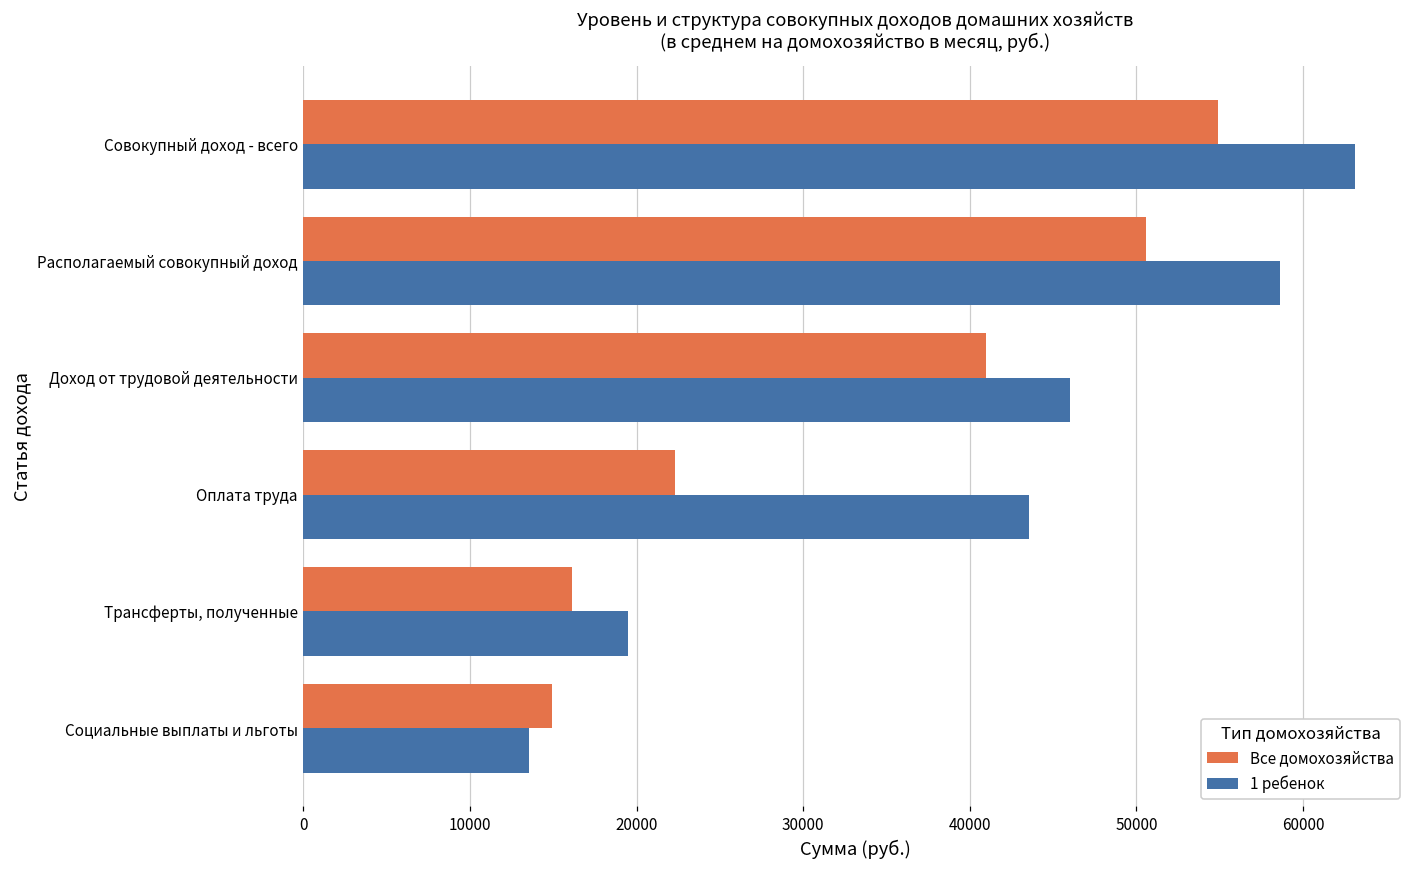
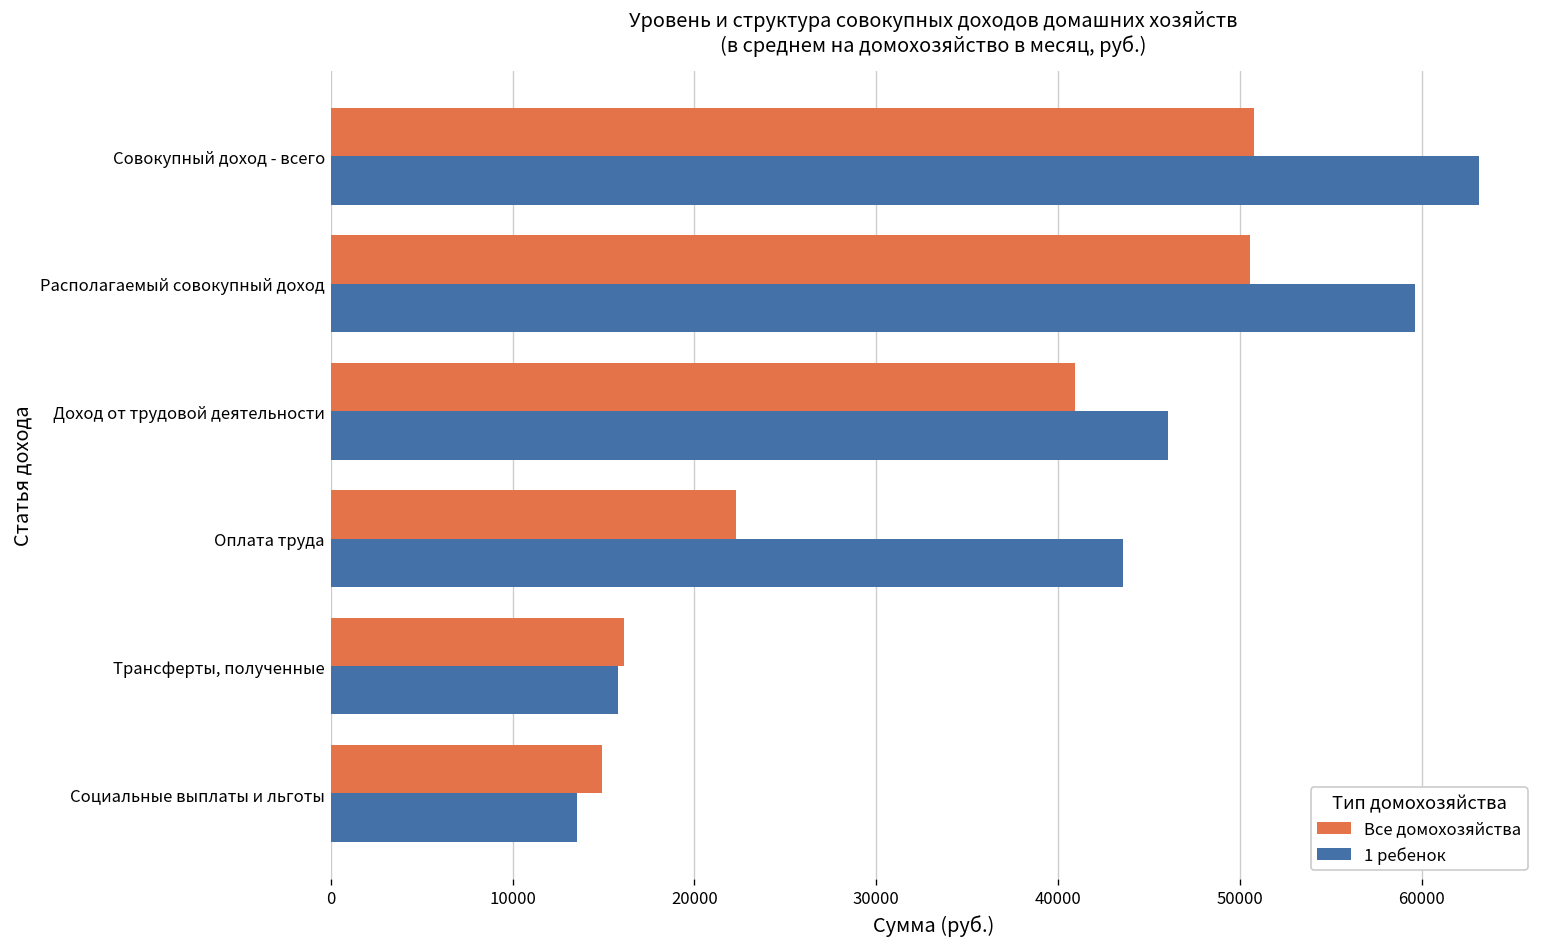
  {
    "Все домохозяйства": {
-     "Совокупный доход - всего": 54900,
+     "Совокупный доход - всего": 50800,
      "Располагаемый совокупный доход": 50600,
      "Доход от трудовой деятельности": 41000,
      "Оплата труда": 22300,
      "Трансферты, полученные": 16100,
      "Социальные выплаты и льготы": 14900
    },
    "1 ребенок": {
      "Совокупный доход - всего": 63100,
-     "Располагаемый совокупный доход": 58600,
+     "Располагаемый совокупный доход": 59600,
      "Доход от трудовой деятельности": 46000,
      "Оплата труда": 43600,
-     "Трансферты, полученные": 19500,
+     "Трансферты, полученные": 15800,
      "Социальные выплаты и льготы": 13500
    }
  }
